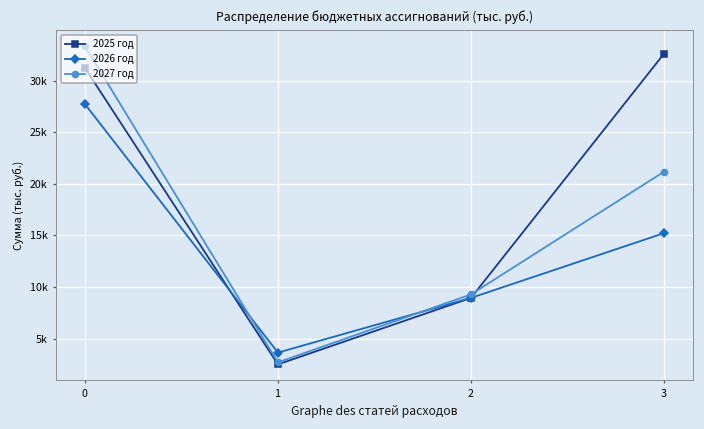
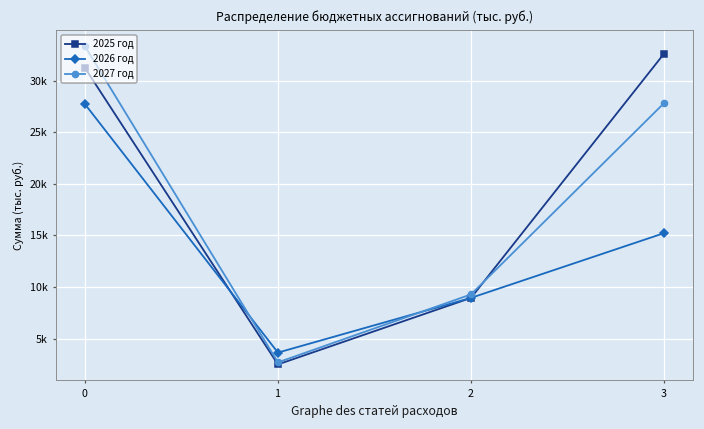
  {
    "2025 год": {
      "3": 33000
    },
    "2026 год": {
      "0": 28000,
      "1": 4000,
      "3": 15000
    },
    "2027 год": {
      "2": 9000,
-     "3": 21000
+     "3": 28000
    }
  }
